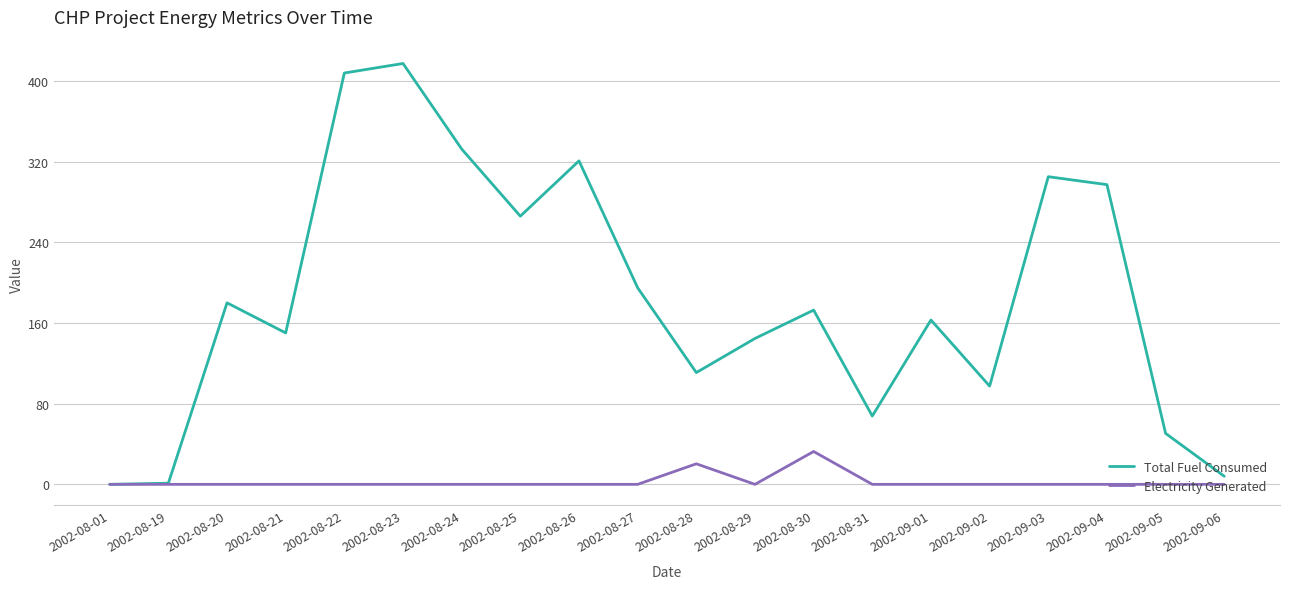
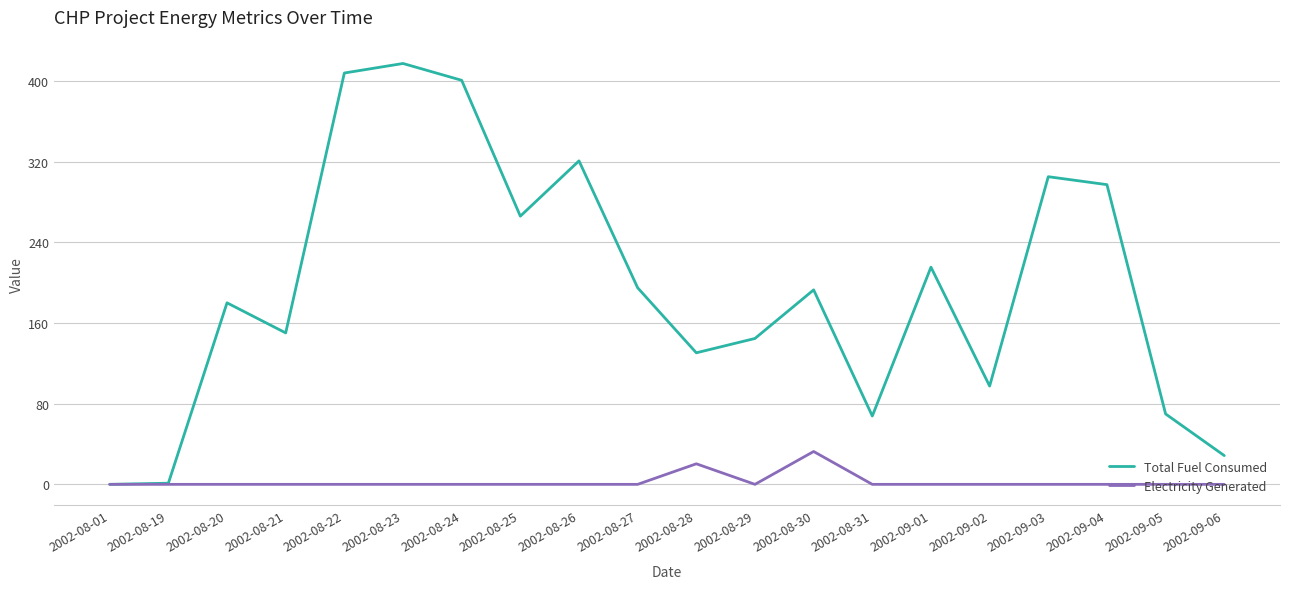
  {
    "Total Fuel Consumed": {
      "2002-08-20": 180,
      "2002-08-21": 150,
      "2002-08-22": 408,
      "2002-08-23": 418,
-     "2002-08-24": 333,
+     "2002-08-24": 401,
      "2002-08-25": 266,
      "2002-08-26": 321,
      "2002-08-27": 195,
-     "2002-08-28": 111,
+     "2002-08-28": 131,
      "2002-08-29": 145,
-     "2002-08-30": 173,
+     "2002-08-30": 193,
      "2002-08-31": 68,
-     "2002-09-01": 163,
+     "2002-09-01": 216,
      "2002-09-02": 98,
      "2002-09-03": 305,
      "2002-09-04": 297,
-     "2002-09-05": 51,
-     "2002-09-06": 8
+     "2002-09-05": 70,
+     "2002-09-06": 29
    },
    "Electricity Generated": {
      "2002-08-20": 0,
      "2002-08-21": 0,
      "2002-08-22": 0,
      "2002-08-23": 0,
      "2002-08-24": 0,
      "2002-08-25": 0,
      "2002-08-26": 0,
      "2002-08-27": 0,
      "2002-08-28": 20,
      "2002-08-29": 0,
      "2002-08-30": 33,
      "2002-08-31": 0,
      "2002-09-01": 0,
      "2002-09-02": 0,
      "2002-09-03": 0,
      "2002-09-04": 0,
      "2002-09-05": 0,
      "2002-09-06": 0
    }
  }
